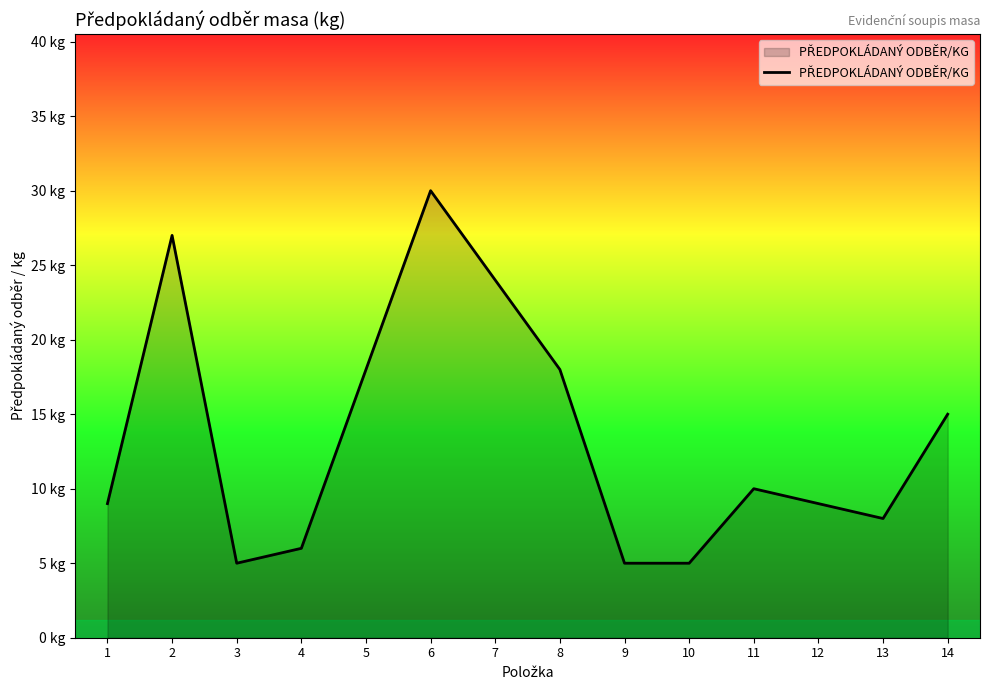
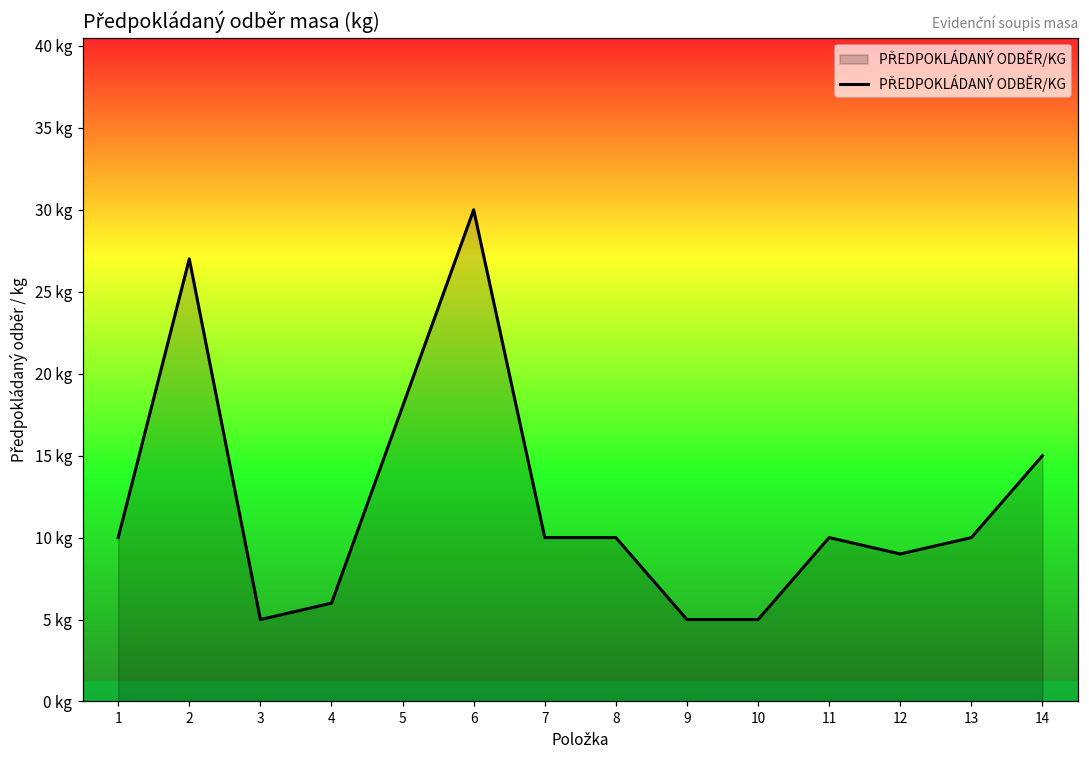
  {
-   "1": "9 kg",
+   "1": "10 kg",
    "2": "27 kg",
    "3": "5 kg",
    "4": "6 kg",
    "5": "18 kg",
    "6": "30 kg",
-   "7": "24 kg",
-   "8": "18 kg",
+   "7": "10 kg",
+   "8": "10 kg",
    "9": "5 kg",
    "10": "5 kg",
    "11": "10 kg",
    "12": "9 kg",
-   "13": "8 kg",
+   "13": "10 kg",
    "14": "15 kg"
  }
